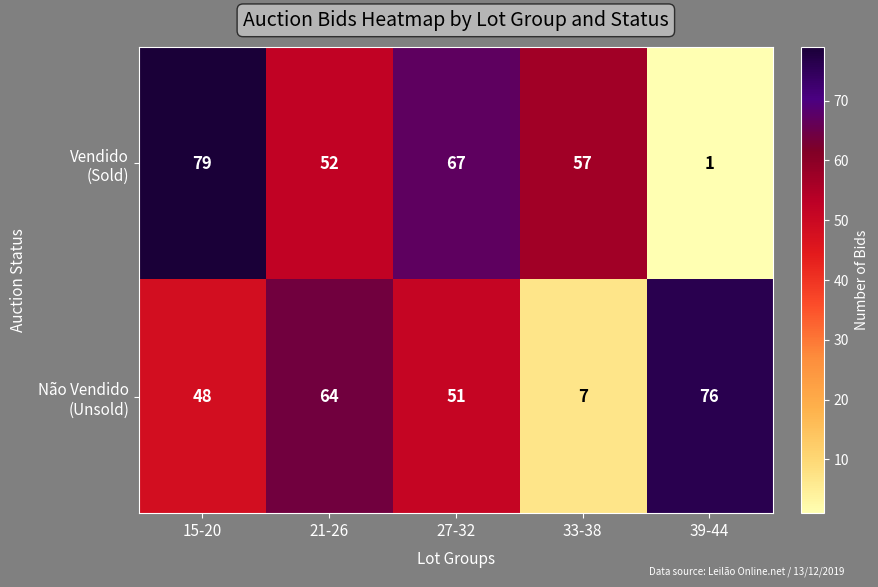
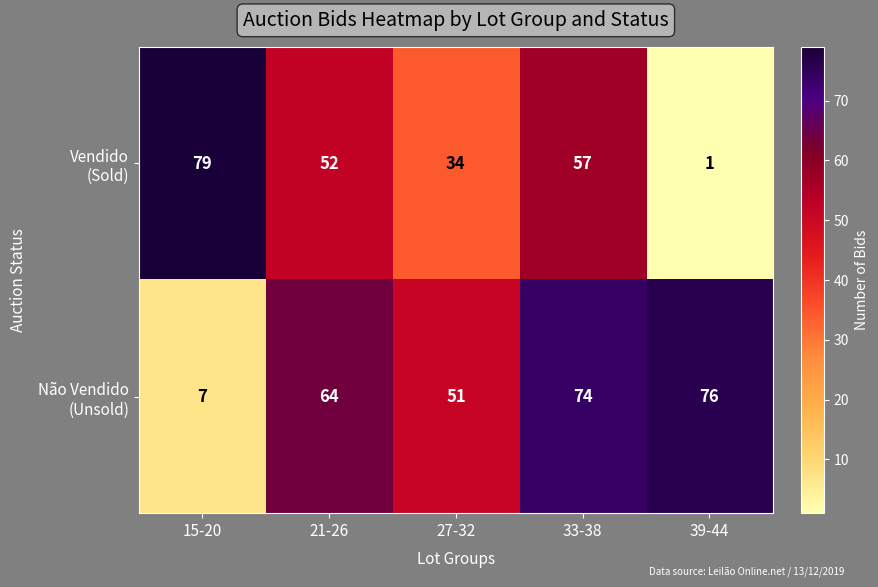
  {
    "Vendido (Sold)": {
      "15-20": 79,
      "21-26": 52,
-     "27-32": 67,
+     "27-32": 34,
      "33-38": 57,
      "39-44": 1
    },
    "Não Vendido (Unsold)": {
-     "15-20": 48,
+     "15-20": 7,
      "21-26": 64,
      "27-32": 51,
-     "33-38": 7,
+     "33-38": 74,
      "39-44": 76
    }
  }
